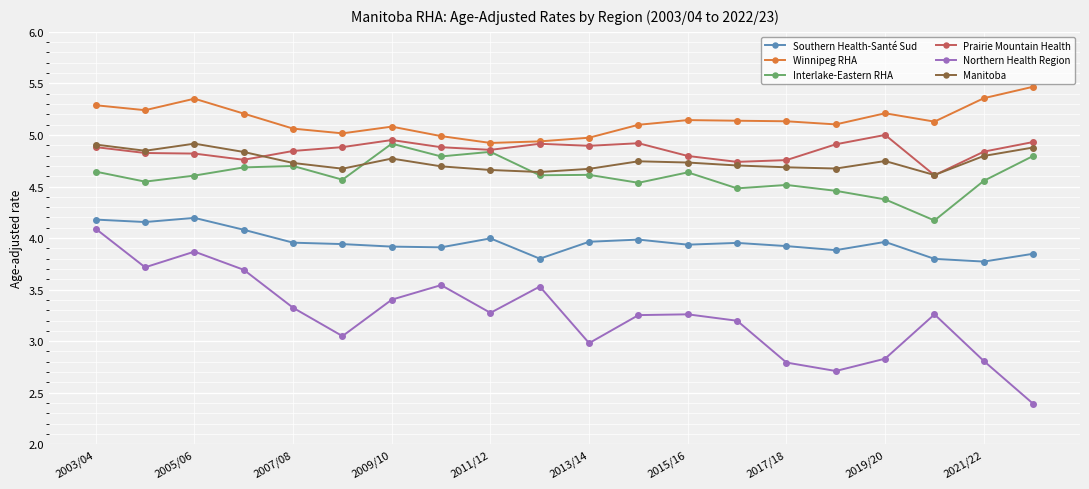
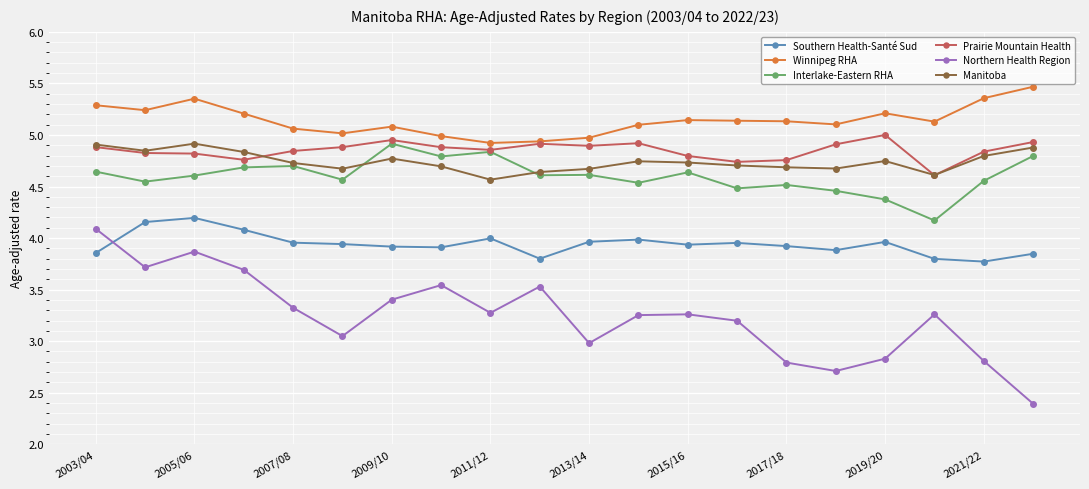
  {
    "Southern Health-Santé Sud": {
-     "2003/04": 4.18,
+     "2003/04": 3.85,
      "2005/06": 4.20,
      "2007/08": 3.96,
      "2009/10": 3.92,
      "2011/12": 4.00,
      "2013/14": 3.96,
      "2015/16": 3.94,
      "2017/18": 3.92,
      "2019/20": 3.96,
      "2021/22": 3.77
    },
    "Interlake-Eastern RHA": {
      "2003/04": 4.64,
      "2005/06": 4.61,
      "2007/08": 4.70,
      "2009/10": 4.92,
      "2013/14": 4.61,
      "2015/16": 4.64,
      "2017/18": 4.52,
      "2019/20": 4.37,
      "2021/22": 4.56
    },
    "Northern Health Region": {
      "2003/04": 4.09,
      "2005/06": 3.87,
      "2007/08": 3.32,
      "2009/10": 3.40,
      "2011/12": 3.27,
      "2013/14": 2.98,
      "2015/16": 3.26,
      "2017/18": 2.79,
      "2019/20": 2.83,
      "2021/22": 2.81
    },
    "Manitoba": {
      "2005/06": 4.92,
      "2007/08": 4.73,
      "2009/10": 4.77,
-     "2011/12": 4.66,
+     "2011/12": 4.57,
      "2013/14": 4.67,
      "2015/16": 4.73,
      "2017/18": 4.69,
      "2019/20": 4.75,
      "2021/22": 4.80
    }
  }
